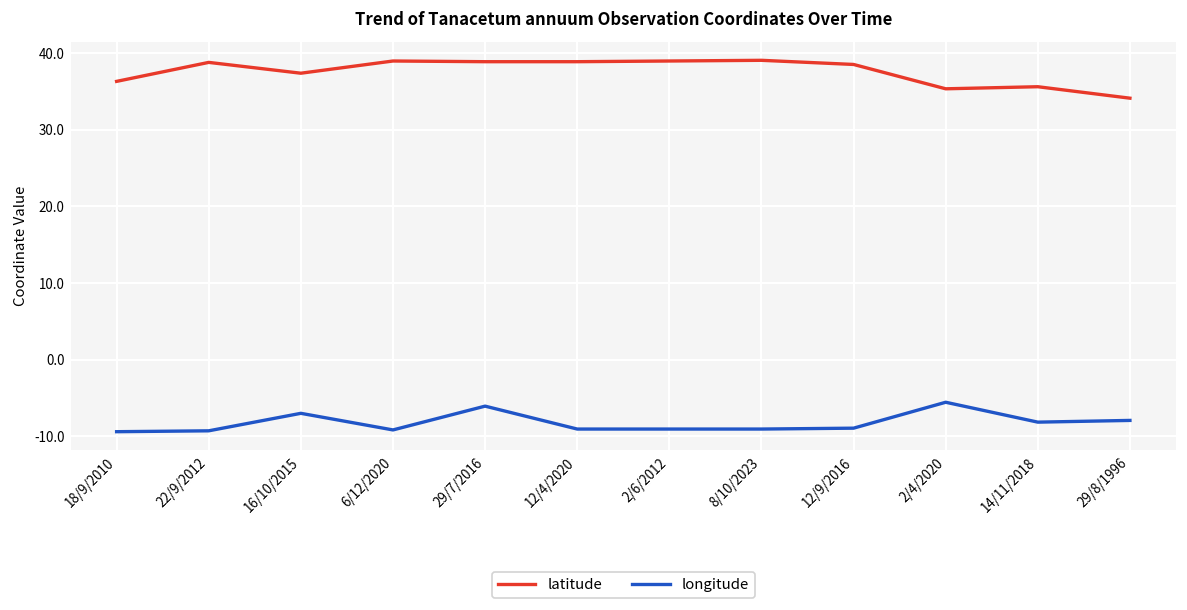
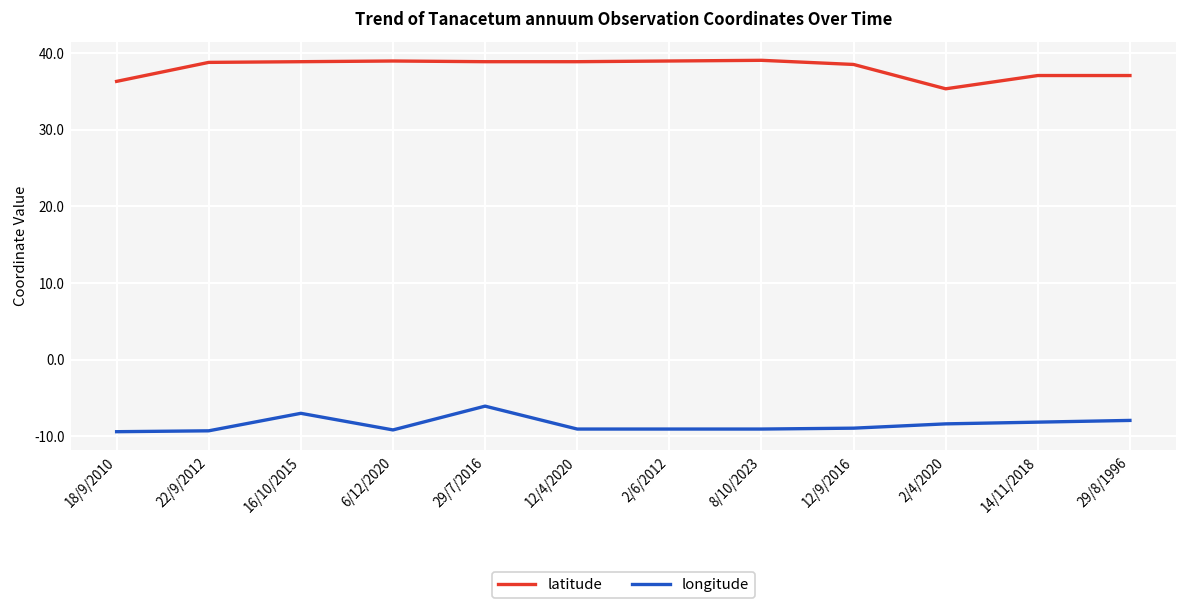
  {
    "latitude": {
      "18/9/2010": 36,
      "22/9/2012": 39,
-     "16/10/2015": 37,
+     "16/10/2015": 39,
      "6/12/2020": 39,
      "29/7/2016": 39,
      "12/4/2020": 39,
      "2/6/2012": 39,
      "8/10/2023": 39,
      "12/9/2016": 39,
      "2/4/2020": 35,
-     "14/11/2018": 36,
-     "29/8/1996": 34
+     "14/11/2018": 37,
+     "29/8/1996": 37
    },
    "longitude": {
      "18/9/2010": -9,
      "22/9/2012": -9,
      "16/10/2015": -7,
      "6/12/2020": -9,
      "29/7/2016": -6,
      "12/4/2020": -9,
      "2/6/2012": -9,
      "8/10/2023": -9,
      "12/9/2016": -9,
-     "2/4/2020": -6,
+     "2/4/2020": -8,
      "14/11/2018": -8,
      "29/8/1996": -8
    }
  }
